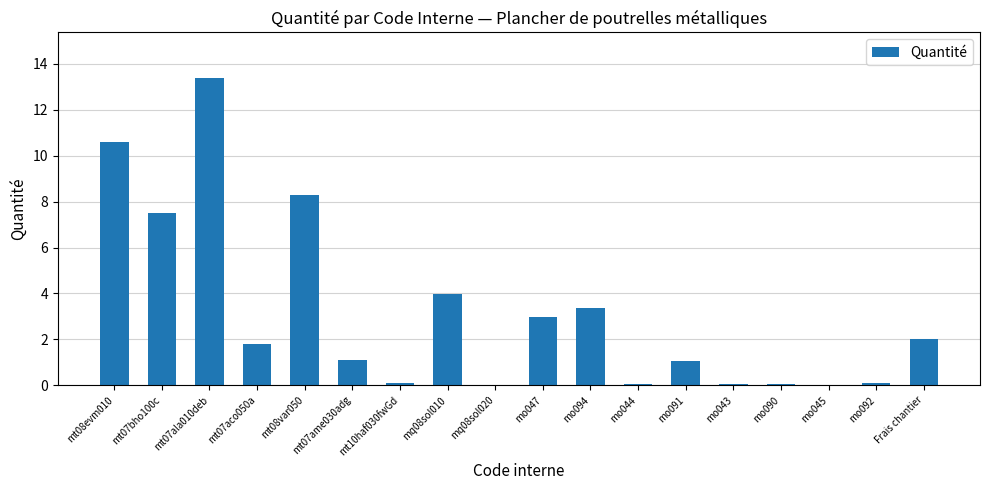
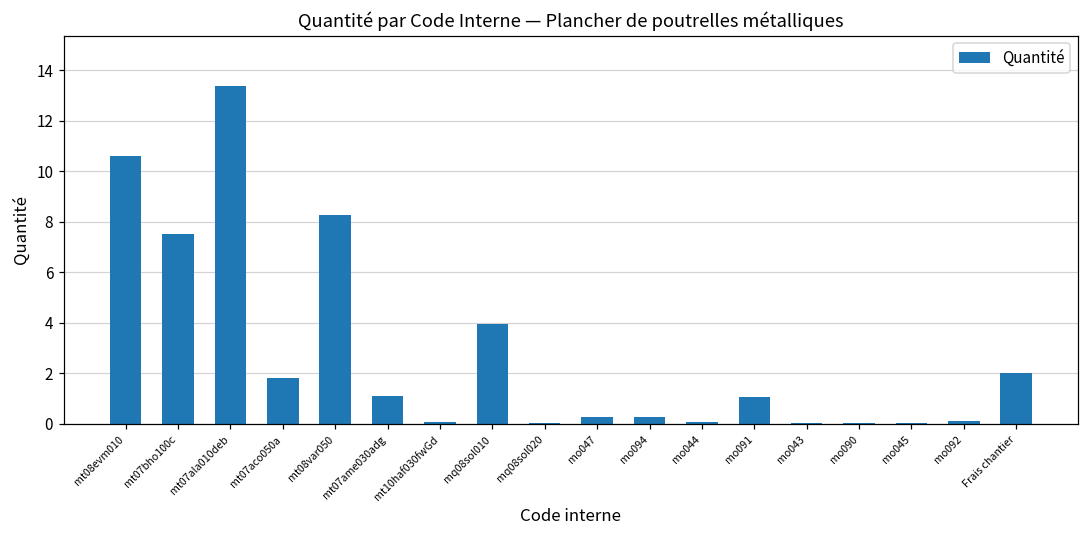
  {
    "mt08evm010": 10.6,
    "mt07bho100c": 7.5,
    "mt07ala010deb": 13.4,
    "mt07aco050a": 1.8,
    "mt08var050": 8.3,
    "mt07ame030adg": 1.1,
    "mq08sol010": 4.0,
-   "mo047": 3.0,
-   "mo094": 3.4,
+   "mo047": 0.3,
+   "mo094": 0.3,
    "mo091": 1.0,
    "Frais chantier": 2.0
  }
